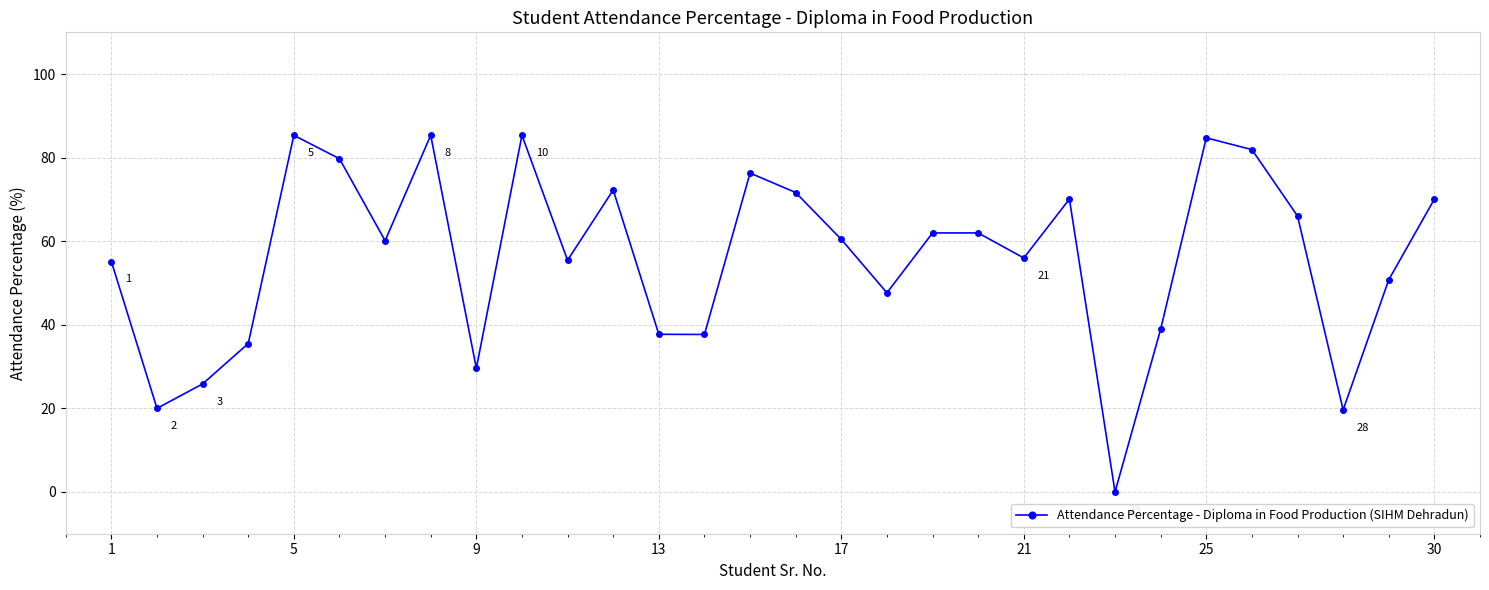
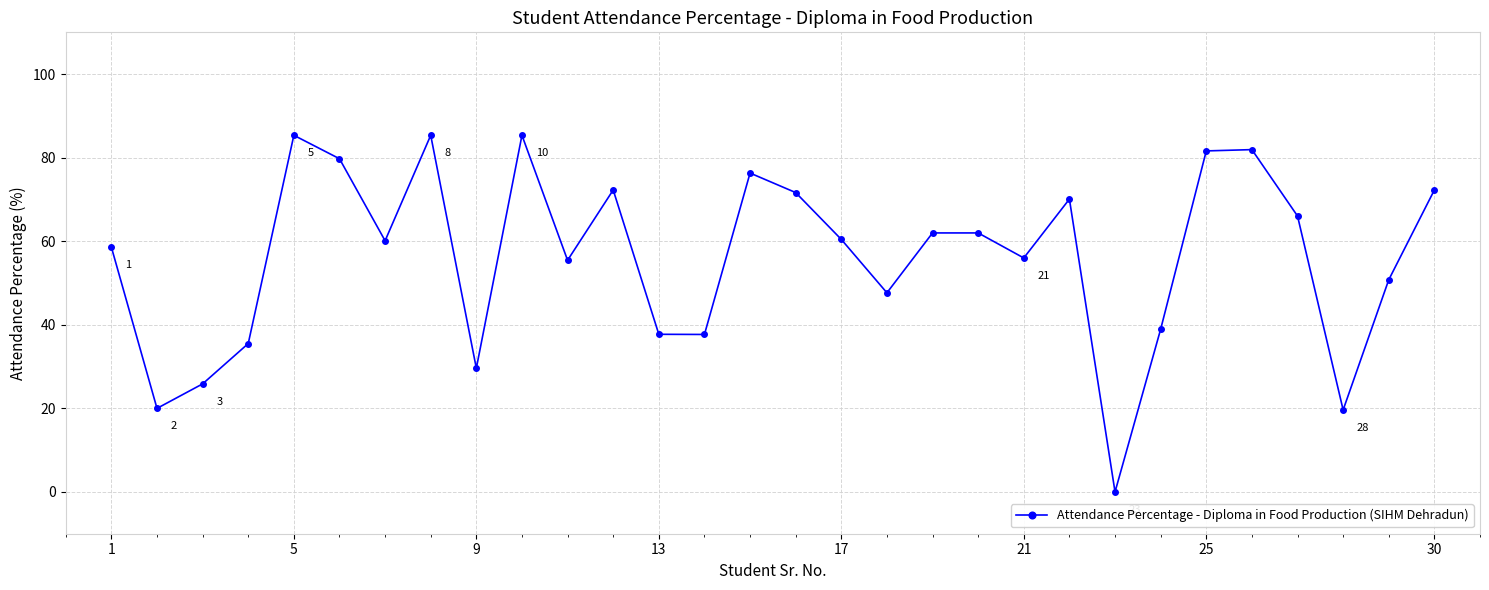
  {
-   "1": 55,
+   "1": 59,
    "9": 30,
    "13": 38,
    "17": 60,
-   "25": 85,
-   "30": 70
+   "25": 82,
+   "30": 72
  }
